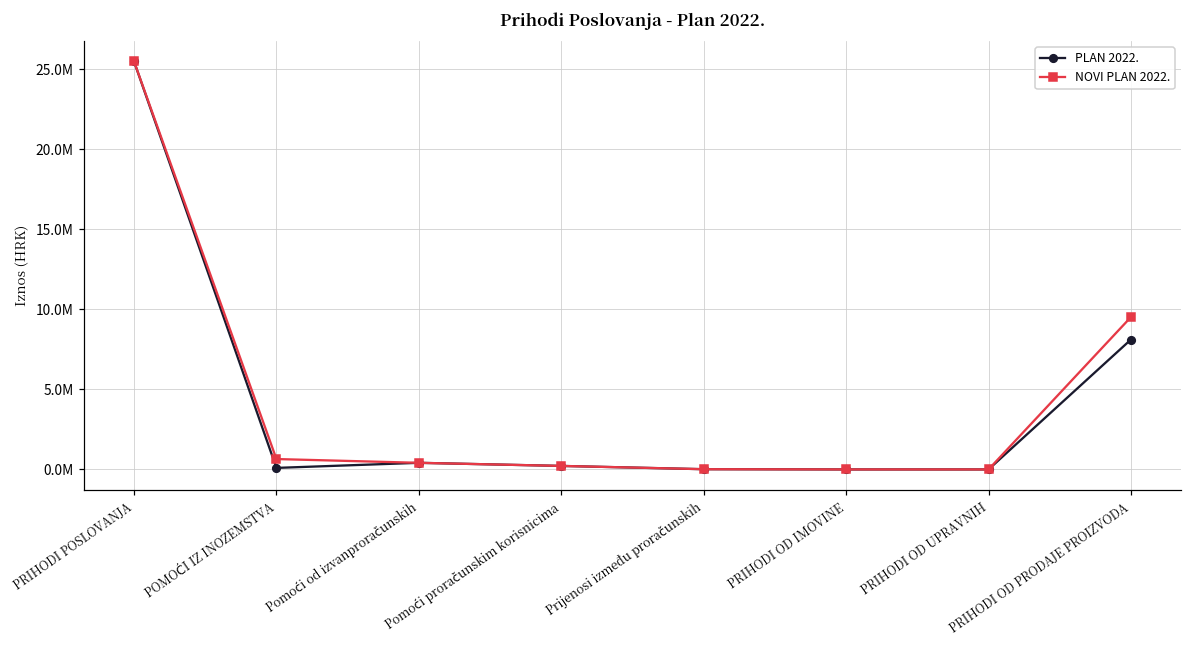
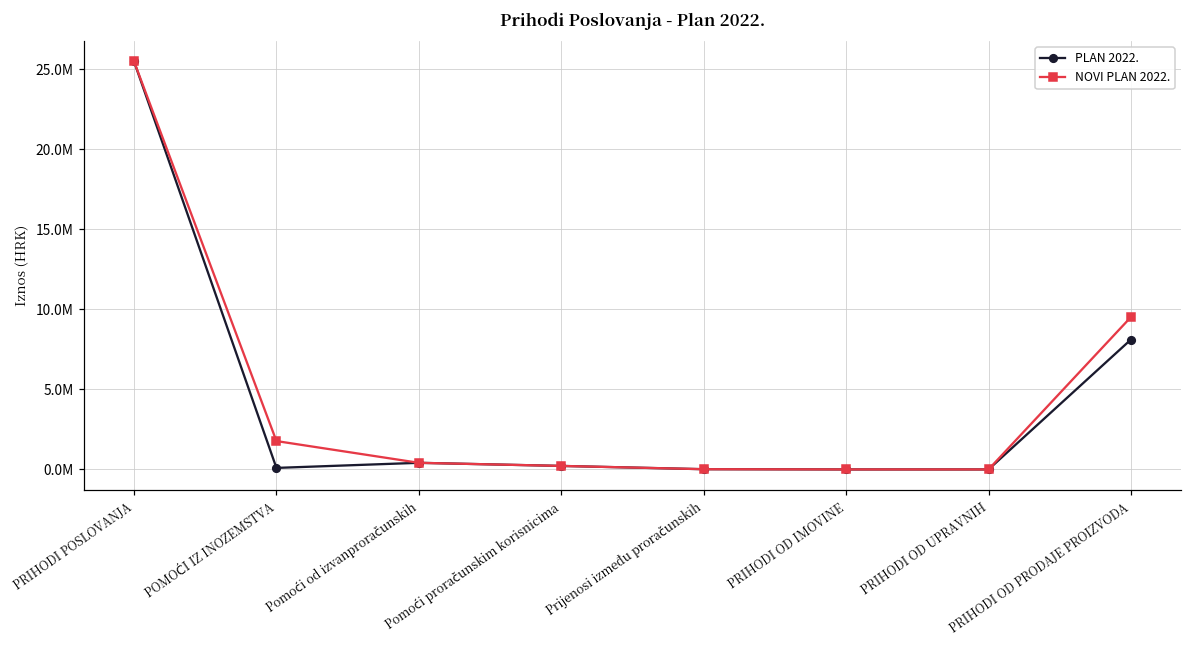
  {
    "PLAN 2022.": {
      "POMOĆI IZ INOZEMSTVA": 100000,
      "PRIHODI OD PRODAJE PROIZVODA": 8100000
    },
    "NOVI PLAN 2022.": {
-     "POMOĆI IZ INOZEMSTVA": 600000,
+     "POMOĆI IZ INOZEMSTVA": 1800000,
      "PRIHODI OD PRODAJE PROIZVODA": 9500000
    }
  }
